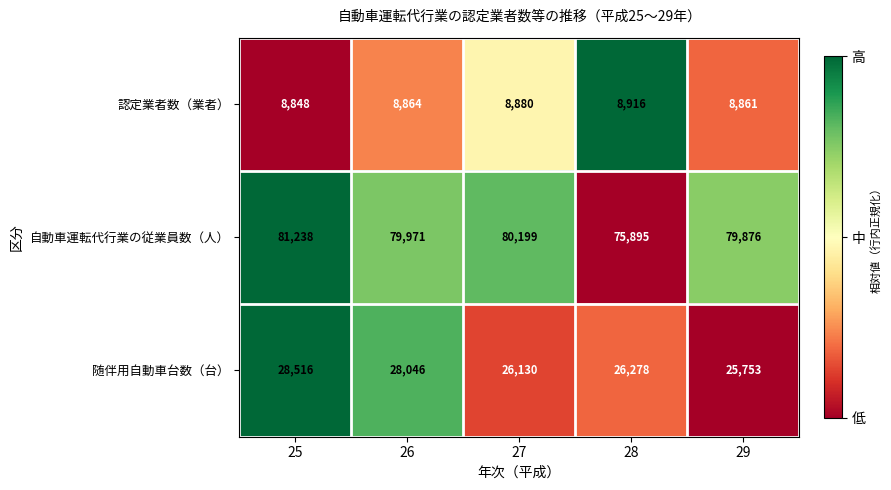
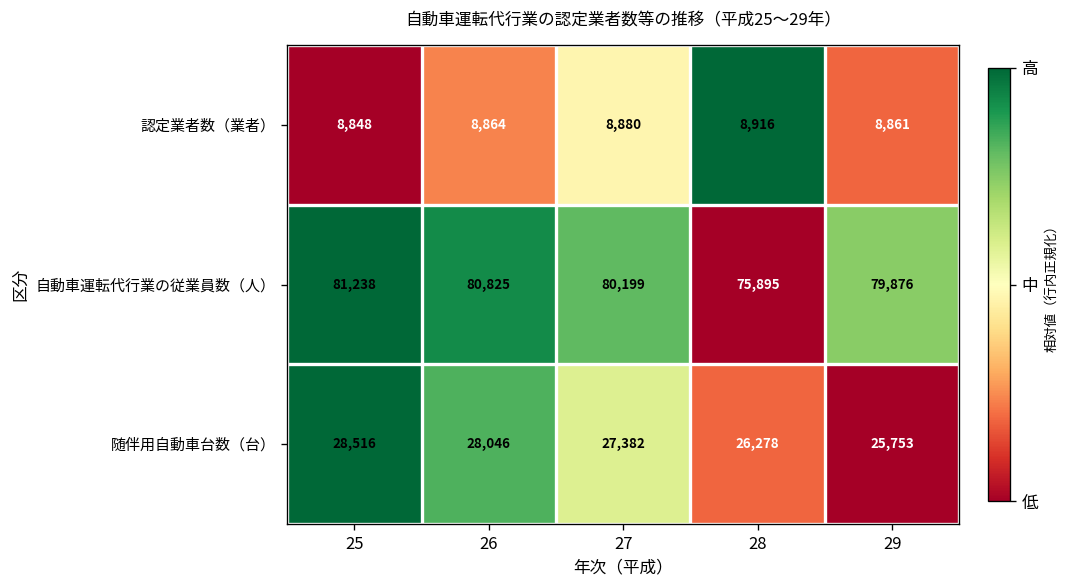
  {
    "認定業者数（業者）": {
      "25": "8,848",
      "26": "8,864",
      "27": "8,880",
      "28": "8,916",
      "29": "8,861"
    },
    "自動車運転代行業の従業員数（人）": {
      "25": "81,238",
-     "26": "79,971",
+     "26": "80,825",
      "27": "80,199",
      "28": "75,895",
      "29": "79,876"
    },
    "随伴用自動車台数（台）": {
      "25": "28,516",
      "26": "28,046",
-     "27": "26,130",
+     "27": "27,382",
      "28": "26,278",
      "29": "25,753"
    }
  }
